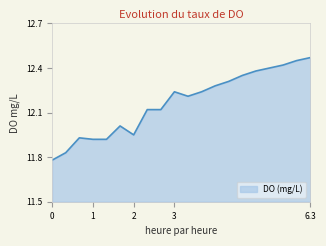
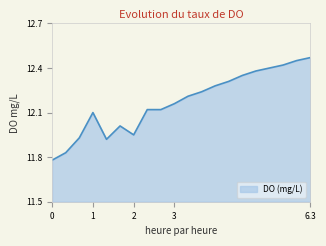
  {
    "0": 11.78,
-   "1": 11.92,
+   "1": 12.10,
    "2": 11.95,
-   "3": 12.24,
+   "3": 12.16,
    "6.3": 12.47
  }
